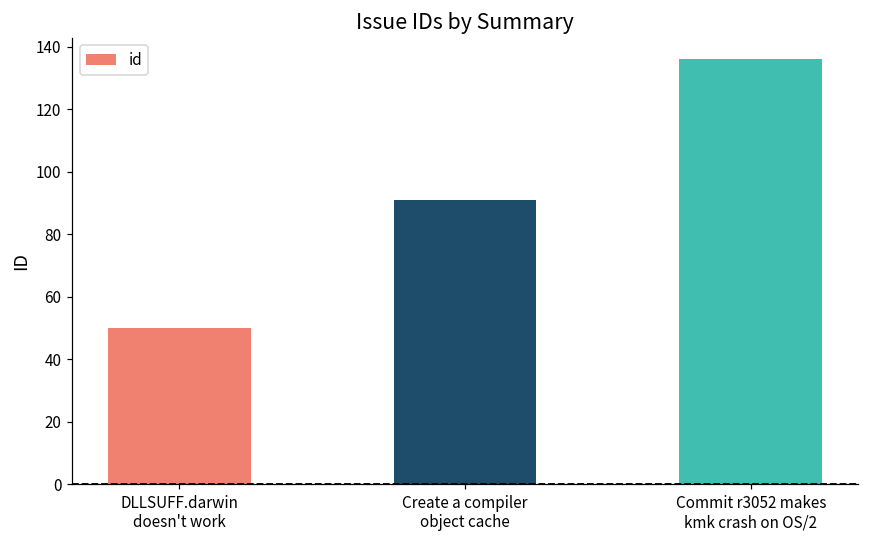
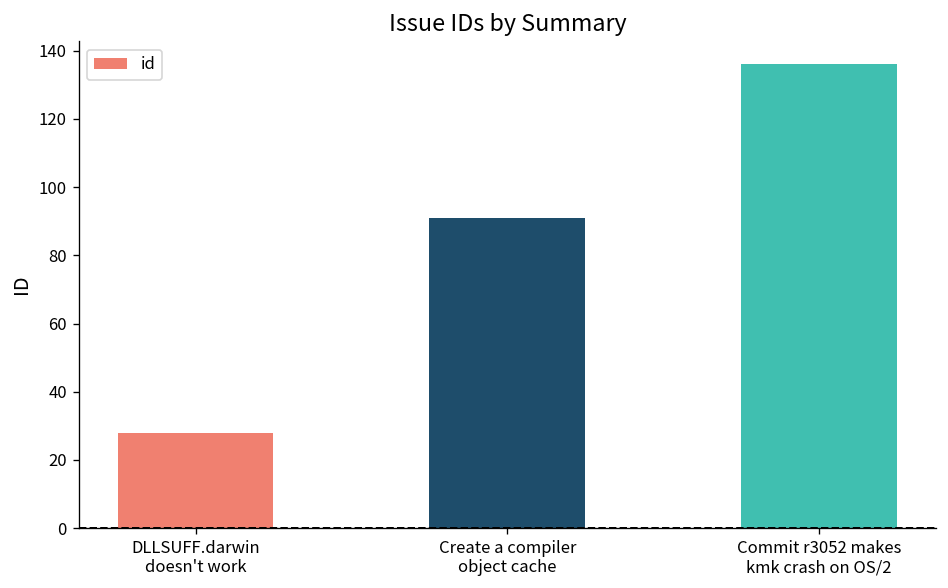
  {
-   "DLLSUFF.darwin doesn't work": 50,
+   "DLLSUFF.darwin doesn't work": 28,
    "Create a compiler object cache": 91,
    "Commit r3052 makes kmk crash on OS/2": 136
  }
